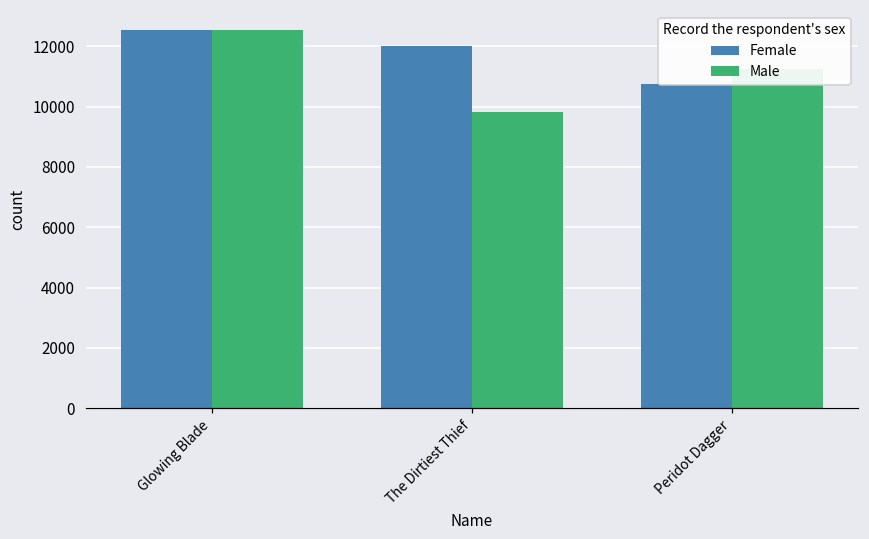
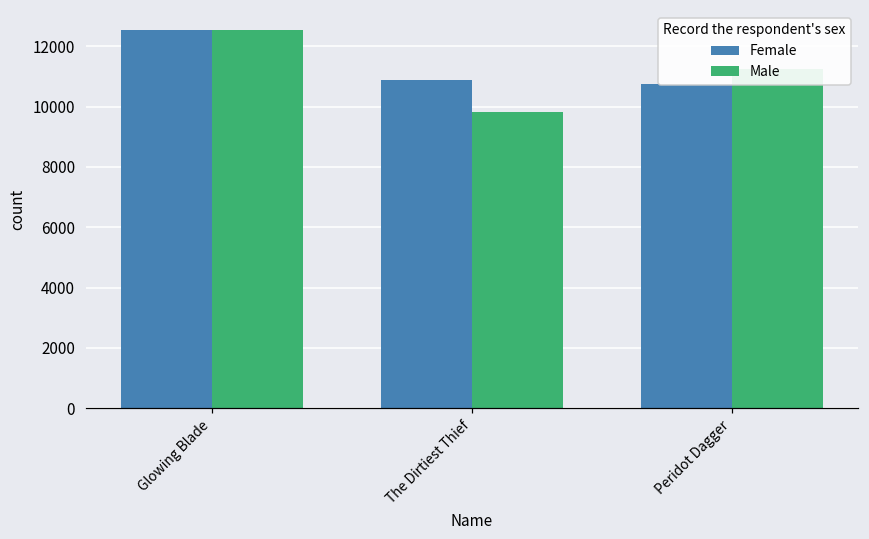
  {
    "Female": {
      "Glowing Blade": 12500,
-     "The Dirtiest Thief": 12000
+     "The Dirtiest Thief": 10900
    },
    "Male": {
      "Glowing Blade": 12500,
      "The Dirtiest Thief": 9800
    }
  }
